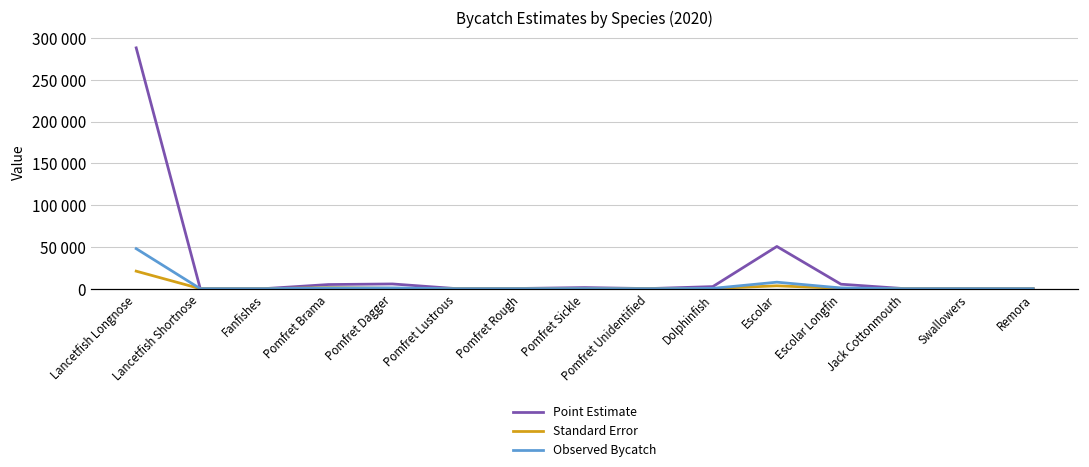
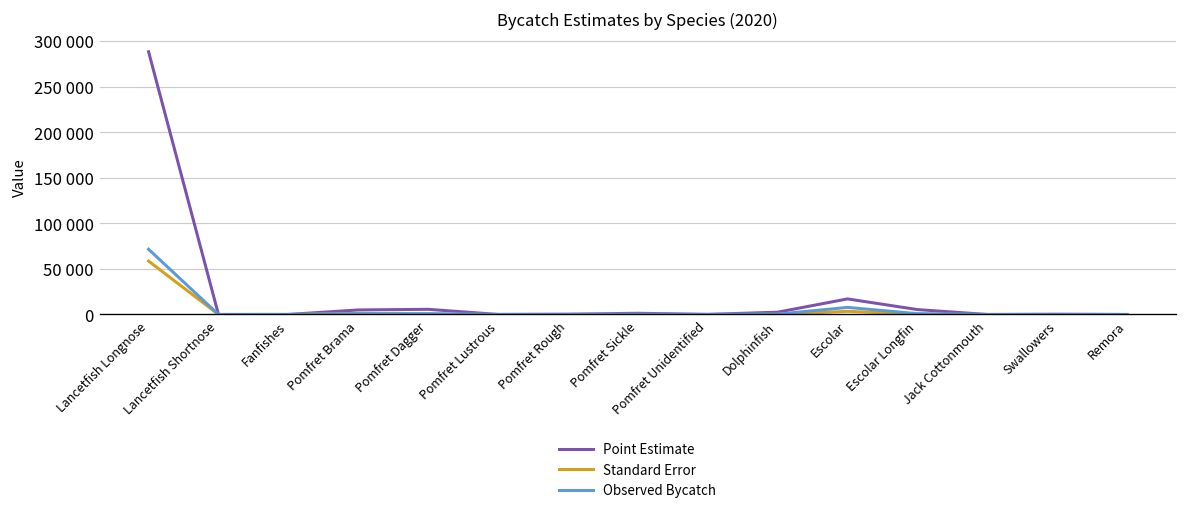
  {
    "Point Estimate": {
      "Lancetfish Longnose": 290000,
      "Pomfret Brama": 0,
      "Pomfret Dagger": 10000,
-     "Escolar": 50000,
+     "Escolar": 20000,
      "Escolar Longfin": 10000
    },
    "Standard Error": {
-     "Lancetfish Longnose": 20000,
+     "Lancetfish Longnose": 60000,
      "Escolar": 0
    },
    "Observed Bycatch": {
-     "Lancetfish Longnose": 50000,
+     "Lancetfish Longnose": 70000,
      "Escolar": 10000
    }
  }
